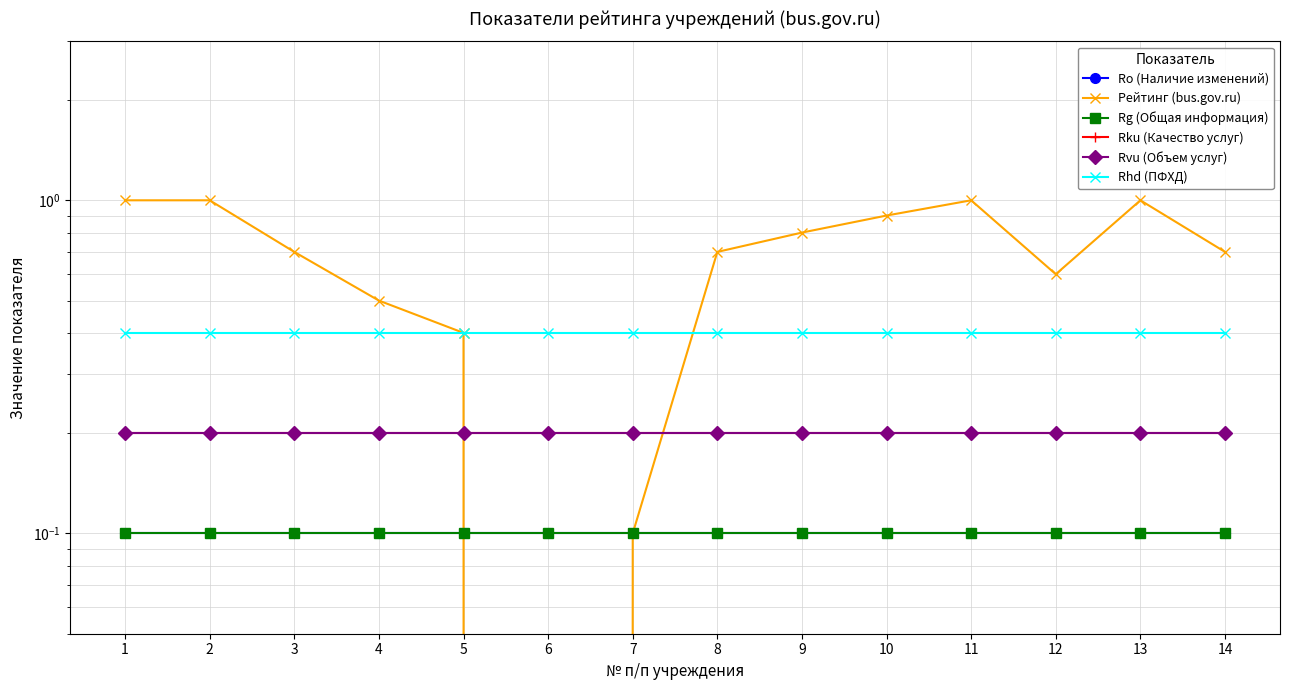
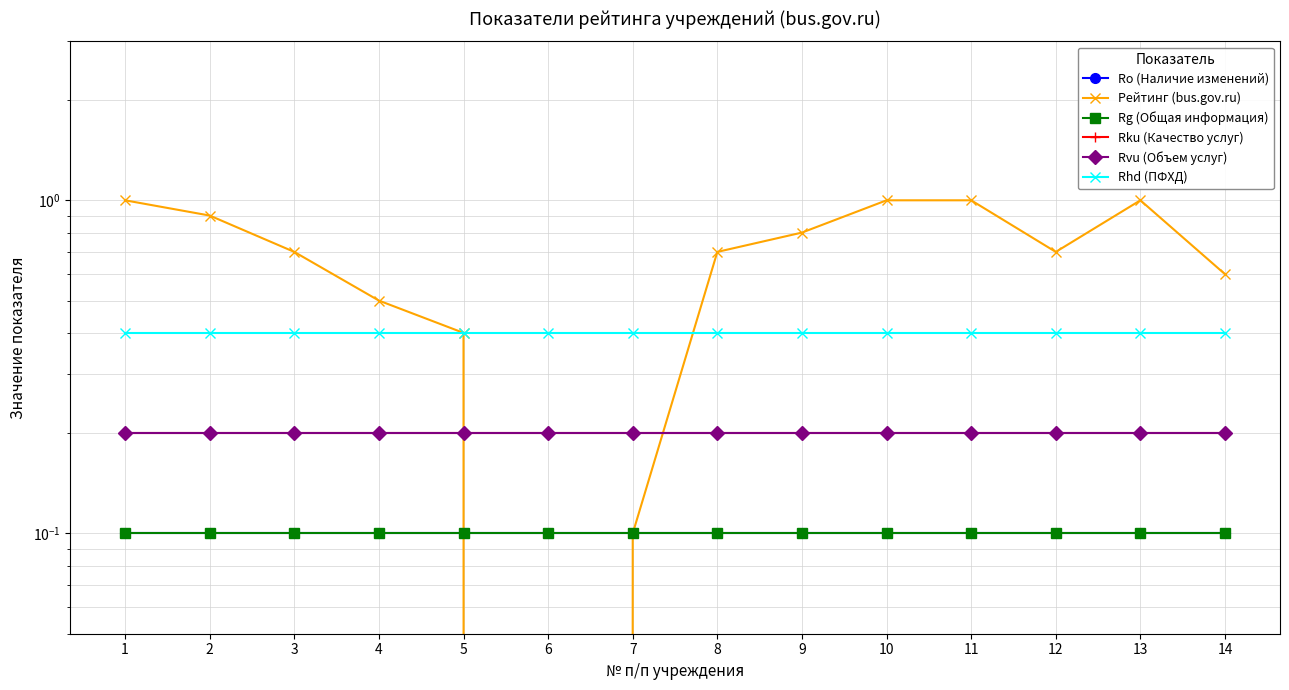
  {
    "Rg (Общая информация)": {
      "1": 0.1,
      "2": 0.1,
      "3": 0.1,
      "4": 0.1,
      "5": 0.1,
      "6": 0.1,
      "8": 0.1,
      "9": 0.1,
      "10": 0.1,
      "11": 0.1,
      "12": 0.1,
      "13": 0.1,
      "14": 0.1
    },
    "Рейтинг (bus.gov.ru)": {
      "1": 1.0,
-     "2": 1.0,
+     "2": 0.9,
      "3": 0.7,
      "4": 0.5,
      "8": 0.7,
      "9": 0.8,
-     "10": 0.9,
+     "10": 1.0,
      "11": 1.0,
-     "12": 0.6,
+     "12": 0.7,
      "13": 1.0,
-     "14": 0.7
+     "14": 0.6
    },
    "Rvu (Объем услуг)": {
      "1": 0.2,
      "2": 0.2,
      "3": 0.2,
      "4": 0.2,
      "5": 0.2,
      "6": 0.2,
      "7": 0.2,
      "8": 0.2,
      "9": 0.2,
      "10": 0.2,
      "11": 0.2,
      "12": 0.2,
      "13": 0.2,
      "14": 0.2
    },
    "Rhd (ПФХД)": {
      "1": 0.4,
      "2": 0.4,
      "3": 0.4,
      "4": 0.4,
      "6": 0.4,
      "7": 0.4,
      "8": 0.4,
      "9": 0.4,
      "10": 0.4,
      "11": 0.4,
      "12": 0.4,
      "13": 0.4,
      "14": 0.4
    }
  }
